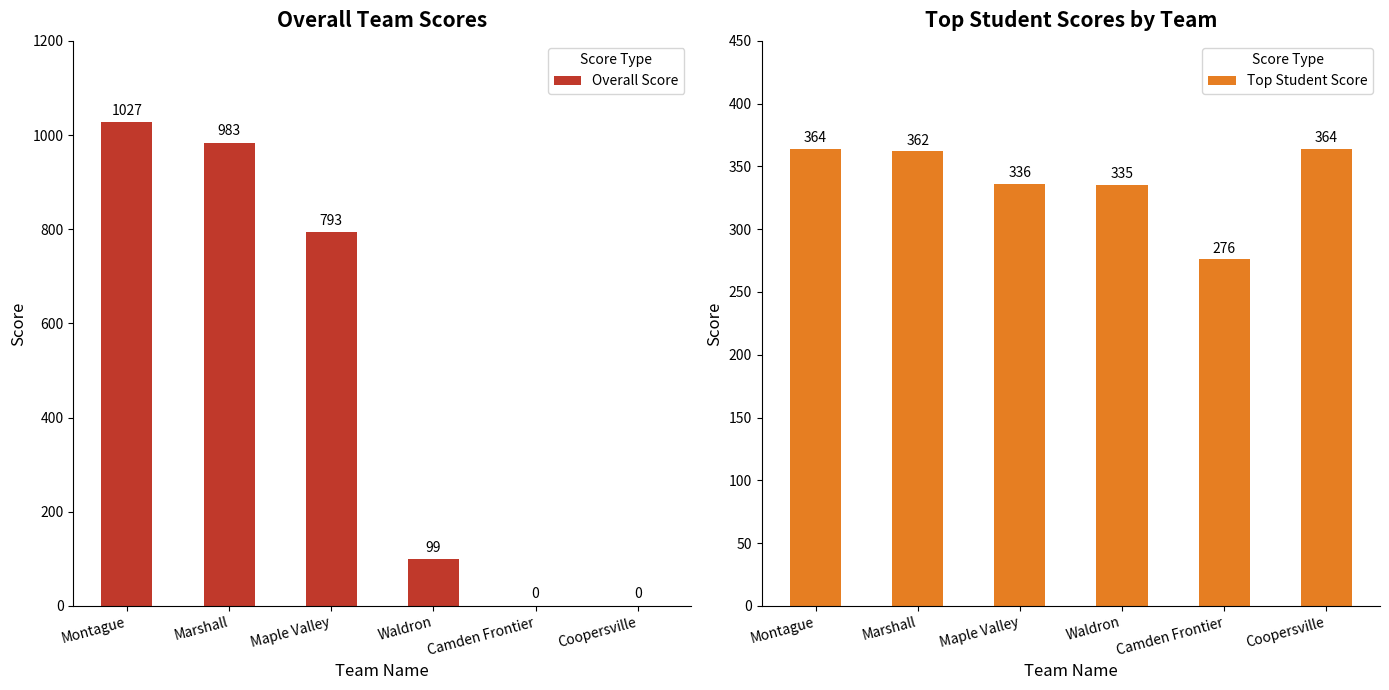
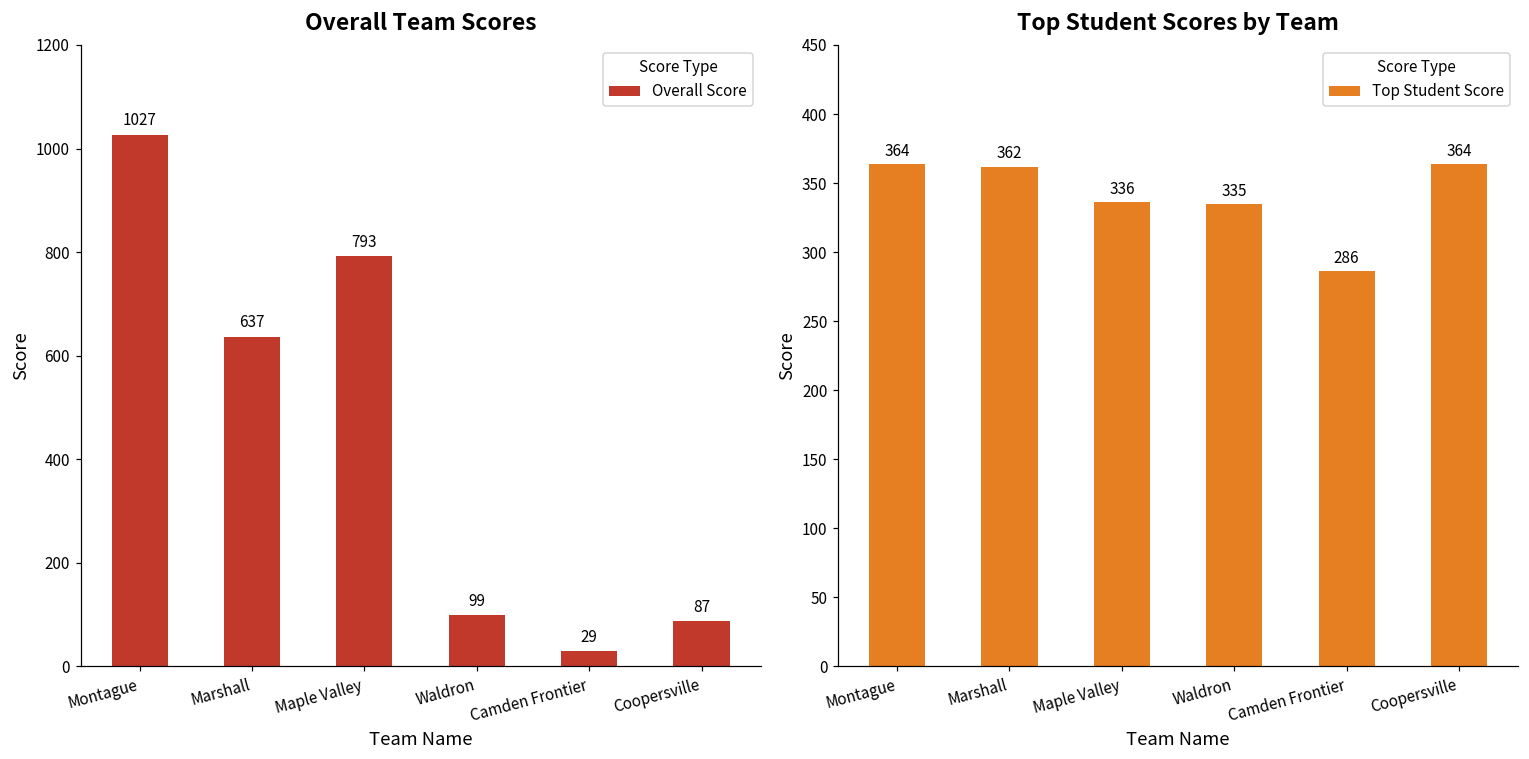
  {
    "Overall Team Scores": {
      "Montague": 1027,
-     "Marshall": 983,
+     "Marshall": 637,
      "Maple Valley": 793,
      "Waldron": 99,
-     "Camden Frontier": 0,
-     "Coopersville": 0
+     "Camden Frontier": 29,
+     "Coopersville": 87
    },
    "Top Student Scores by Team": {
      "Montague": 364,
      "Marshall": 362,
      "Maple Valley": 336,
      "Waldron": 335,
-     "Camden Frontier": 276,
+     "Camden Frontier": 286,
      "Coopersville": 364
    }
  }
